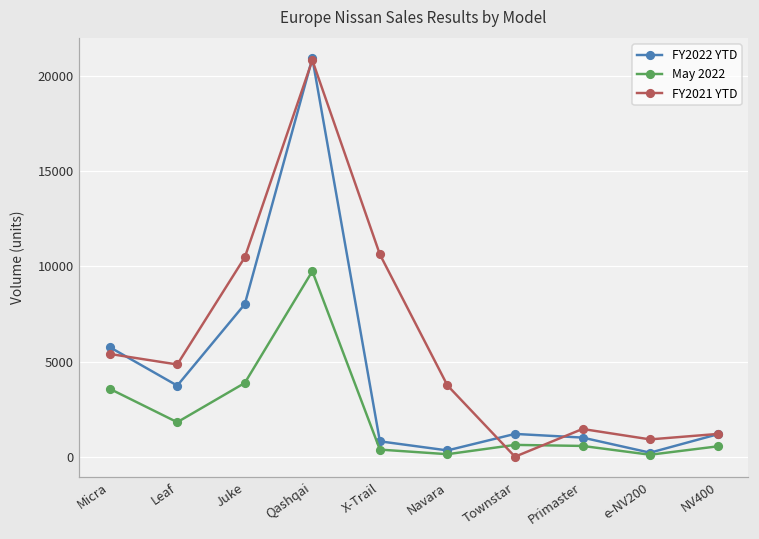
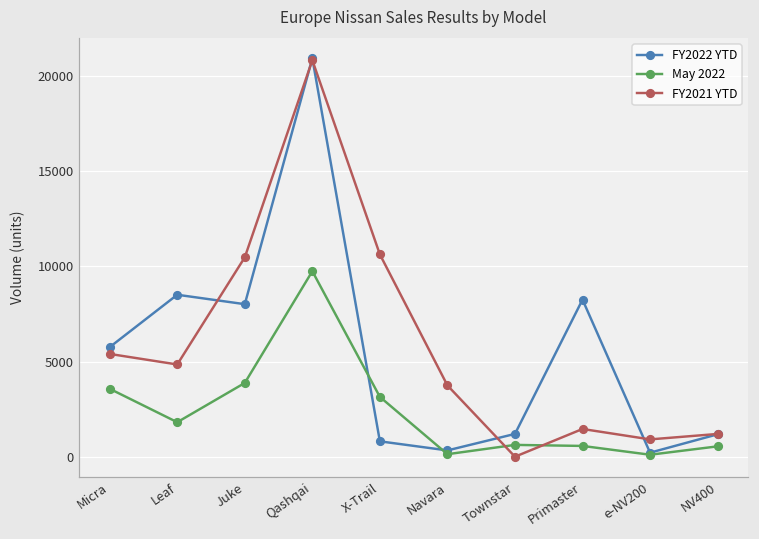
  {
    "FY2022 YTD": {
      "Micra": 5800,
-     "Leaf": 3700,
+     "Leaf": 8500,
      "Juke": 8000,
      "X-Trail": 800,
      "Navara": 300,
      "Townstar": 1200,
-     "Primaster": 1000
+     "Primaster": 8300
    },
    "May 2022": {
      "Micra": 3600,
      "Leaf": 1800,
      "Juke": 3900,
      "Qashqai": 9700,
-     "X-Trail": 400,
+     "X-Trail": 3100,
      "Navara": 100,
      "Townstar": 600,
      "Primaster": 600,
      "NV400": 500
    },
    "FY2021 YTD": {
      "Micra": 5400,
      "Leaf": 4800,
      "Juke": 10500,
      "X-Trail": 10600,
      "Navara": 3700,
      "Townstar": 0,
      "Primaster": 1500,
      "e-NV200": 900
    }
  }
